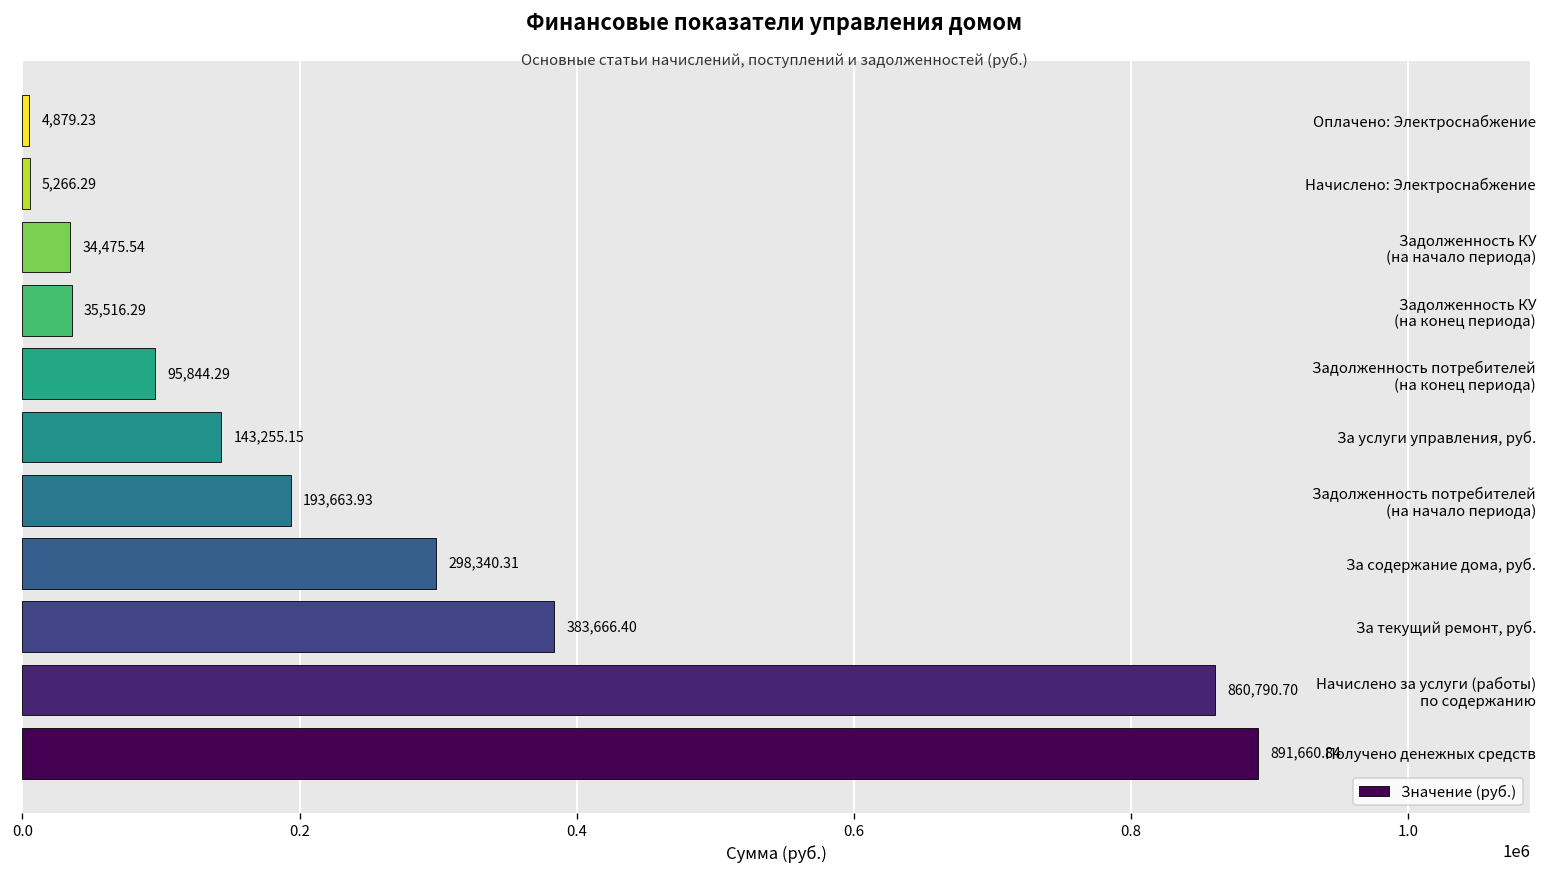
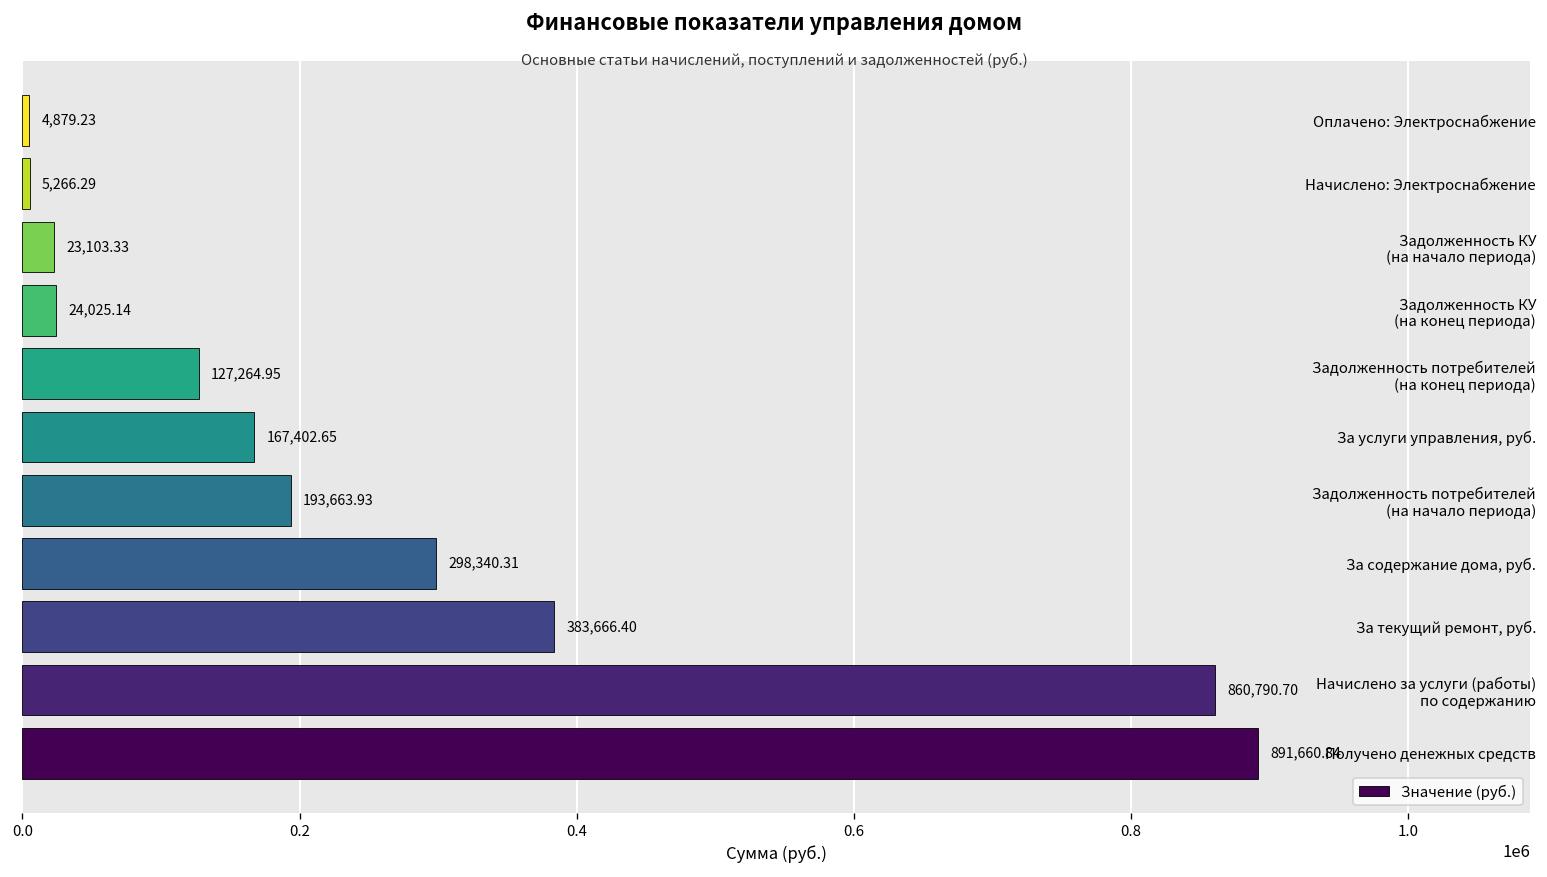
  {
    "Оплачено: Электроснабжение": "4,879.23",
    "Начислено: Электроснабжение": "5,266.29",
-   "Задолженность КУ (на начало периода)": "34,475.54",
-   "Задолженность КУ (на конец периода)": "35,516.29",
-   "Задолженность потребителей (на конец периода)": "95,844.29",
-   "За услуги управления, руб.": "143,255.15",
+   "Задолженность КУ (на начало периода)": "23,103.33",
+   "Задолженность КУ (на конец периода)": "24,025.14",
+   "Задолженность потребителей (на конец периода)": "127,264.95",
+   "За услуги управления, руб.": "167,402.65",
    "Задолженность потребителей (на начало периода)": "193,663.93",
    "За содержание дома, руб.": "298,340.31",
    "За текущий ремонт, руб.": "383,666.40",
    "Начислено за услуги (работы) по содержанию": "860,790.70",
    "Получено денежных средств": "891,660.84"
  }
